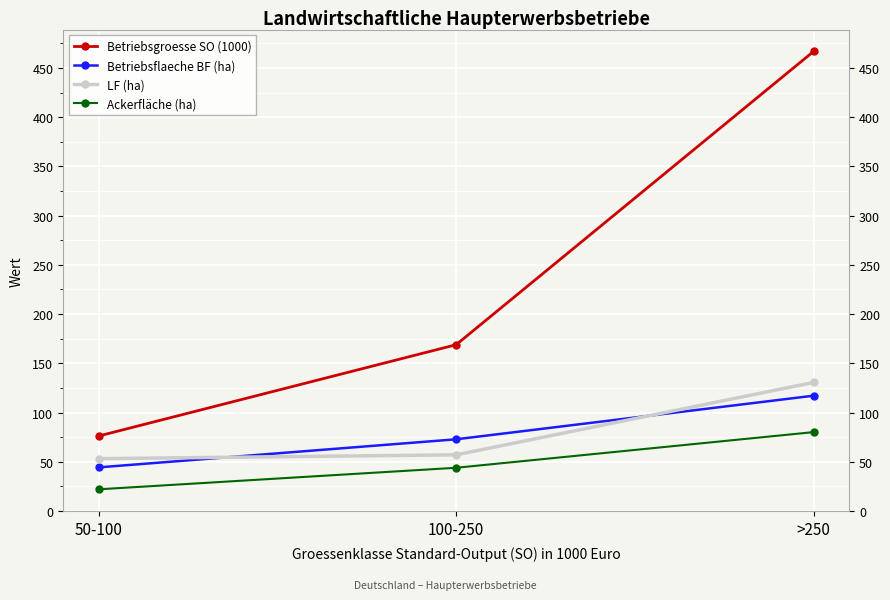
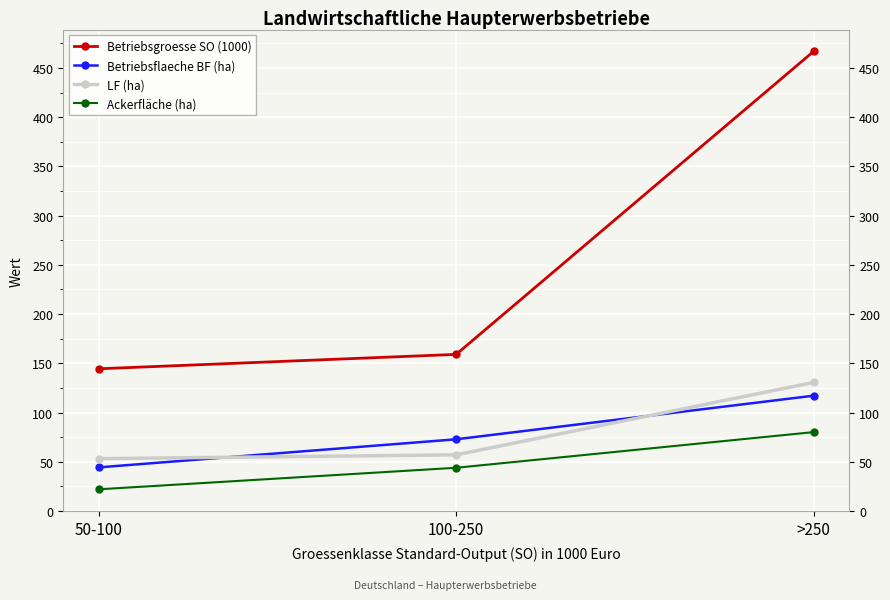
  {
    "Betriebsgroesse SO (1000)": {
-     "50-100": 80,
-     "100-250": 170,
+     "50-100": 140,
+     "100-250": 160,
      ">250": 470
    },
    "Betriebsflaeche BF (ha)": {
      "50-100": 40,
      "100-250": 70,
      ">250": 120
    },
    "LF (ha)": {
      "50-100": 50,
      "100-250": 60,
      ">250": 130
    },
    "Ackerfläche (ha)": {
      "50-100": 20,
      "100-250": 40,
      ">250": 80
    }
  }
